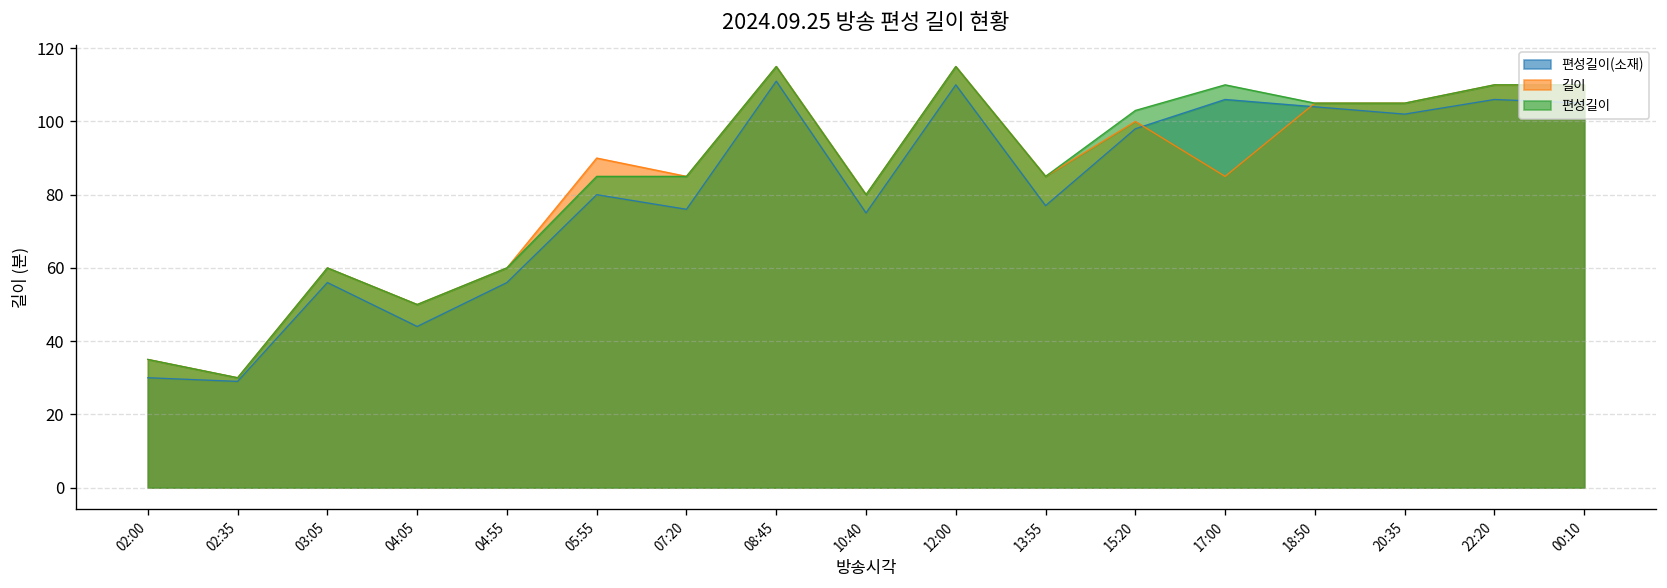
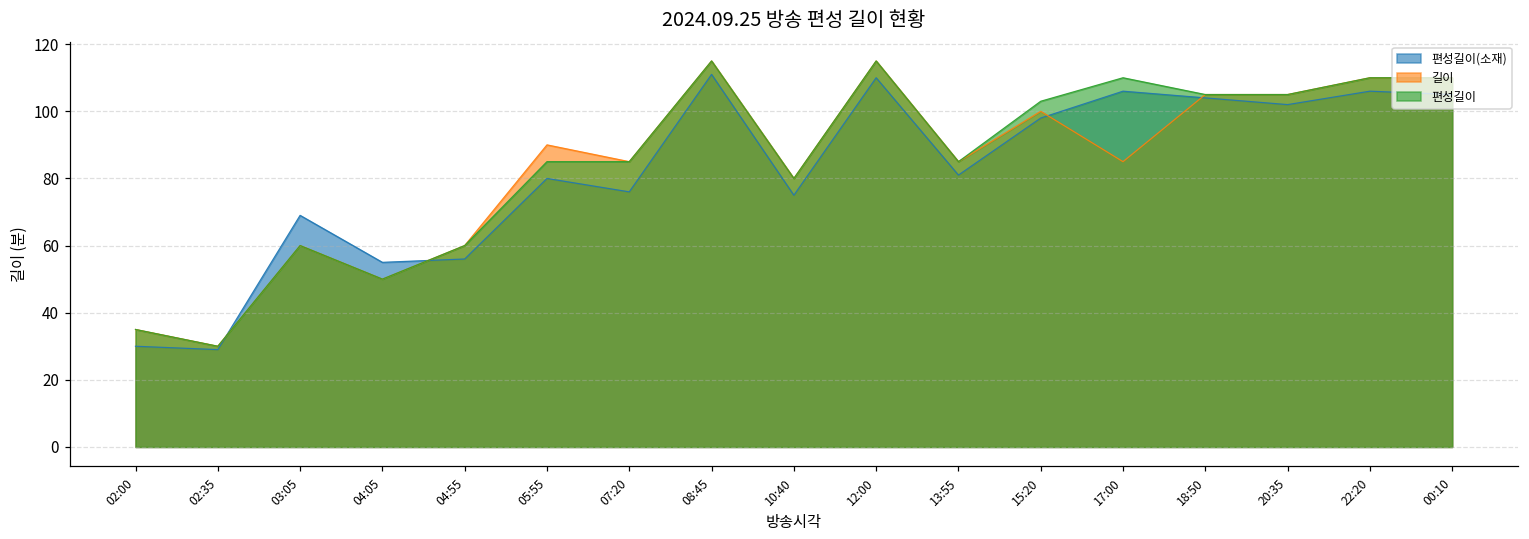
  {
    "편성길이(소재)": {
      "02:00": 30,
      "02:35": 29,
-     "03:05": 56,
-     "04:05": 44,
+     "03:05": 69,
+     "04:05": 55,
      "04:55": 56,
      "05:55": 80,
      "07:20": 76,
      "08:45": 111,
      "10:40": 75,
      "12:00": 110,
-     "13:55": 77,
+     "13:55": 81,
      "15:20": 98,
      "17:00": 106,
      "18:50": 104,
      "20:35": 102,
      "22:20": 106
    },
    "길이": {
      "05:55": 90,
      "15:20": 100,
      "17:00": 85
    },
    "편성길이": {
      "05:55": 85,
      "15:20": 103,
      "17:00": 110
    }
  }
